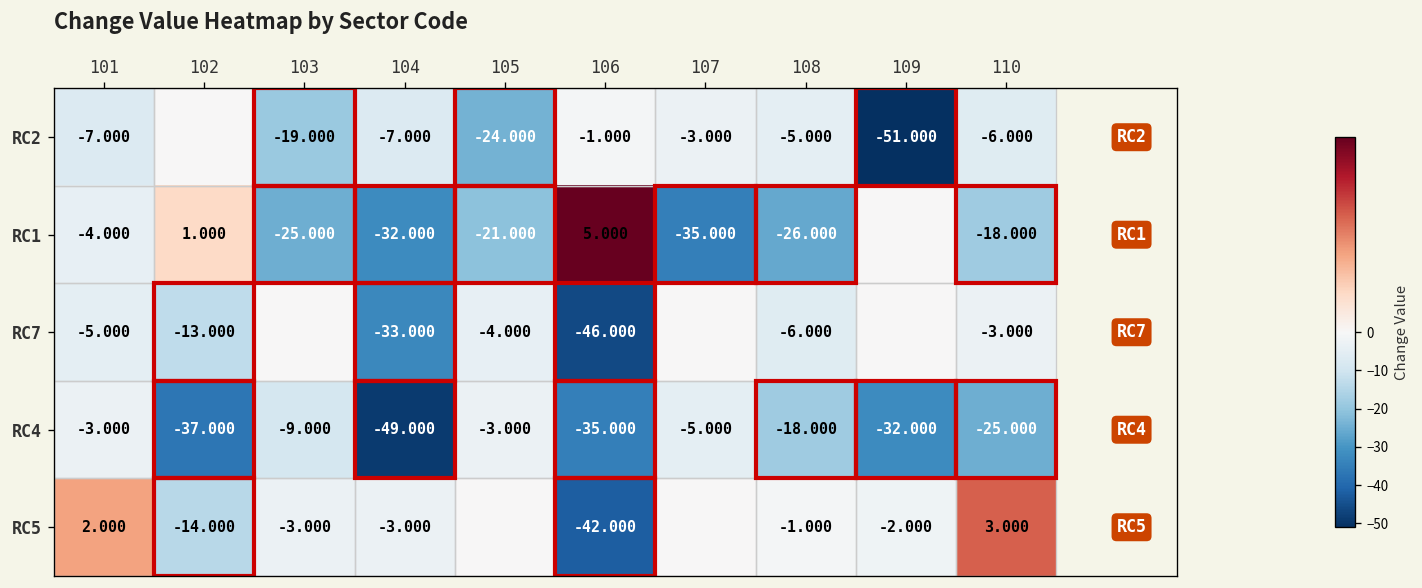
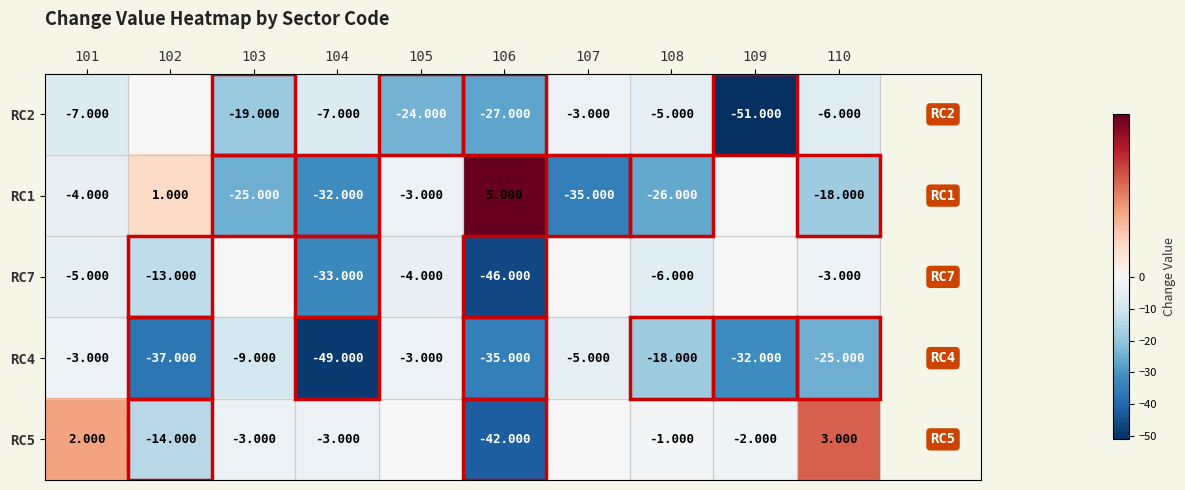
  {
    "RC2": {
      "101": -7.000,
      "103": -19.000,
      "104": -7.000,
      "105": -24.000,
-     "106": -1.000,
+     "106": -27.000,
      "107": -3.000,
      "108": -5.000,
      "109": -51.000,
      "110": -6.000
    },
    "RC1": {
      "101": -4.000,
      "102": 1.000,
      "103": -25.000,
      "104": -32.000,
-     "105": -21.000,
+     "105": -3.000,
      "106": 5.000,
      "107": -35.000,
      "108": -26.000,
      "110": -18.000
    },
    "RC7": {
      "101": -5.000,
      "102": -13.000,
      "104": -33.000,
      "105": -4.000,
      "106": -46.000,
      "108": -6.000,
      "110": -3.000
    },
    "RC4": {
      "101": -3.000,
      "102": -37.000,
      "103": -9.000,
      "104": -49.000,
      "105": -3.000,
      "106": -35.000,
      "107": -5.000,
      "108": -18.000,
      "109": -32.000,
      "110": -25.000
    },
    "RC5": {
      "101": 2.000,
      "102": -14.000,
      "103": -3.000,
      "104": -3.000,
      "106": -42.000,
      "108": -1.000,
      "109": -2.000,
      "110": 3.000
    }
  }
